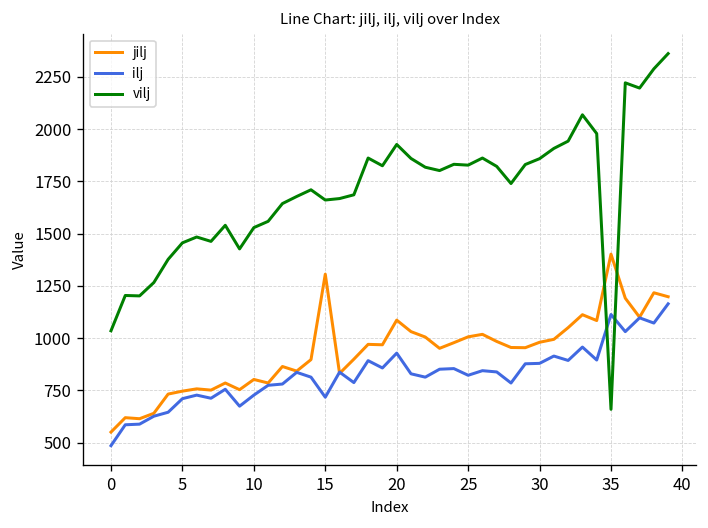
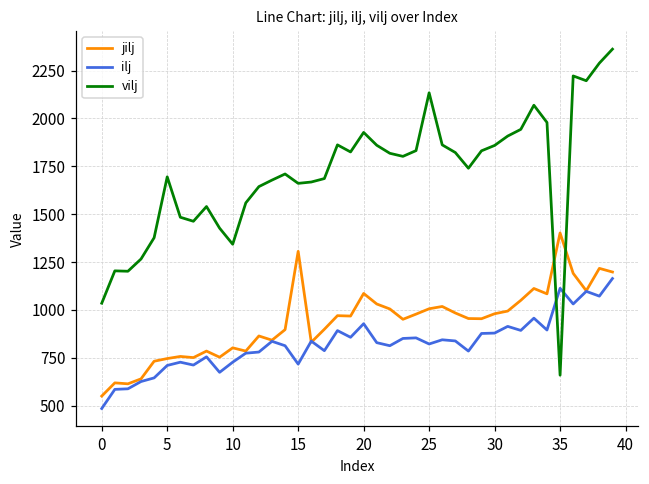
  {
    "jilj": {
      "0": 550,
      "5": 750,
      "10": 800,
      "15": 1310,
      "20": 1090,
      "25": 1010,
      "30": 980,
      "35": 1400
    },
    "ilj": {
      "0": 490,
      "5": 710,
      "10": 730,
      "15": 720,
      "20": 930,
      "25": 820,
      "30": 880,
      "35": 1110
    },
    "vilj": {
      "0": 1040,
-     "5": 1460,
-     "10": 1530,
+     "5": 1700,
+     "10": 1340,
      "15": 1660,
      "20": 1930,
-     "25": 1830,
+     "25": 2130,
      "30": 1860,
      "35": 660
    }
  }
